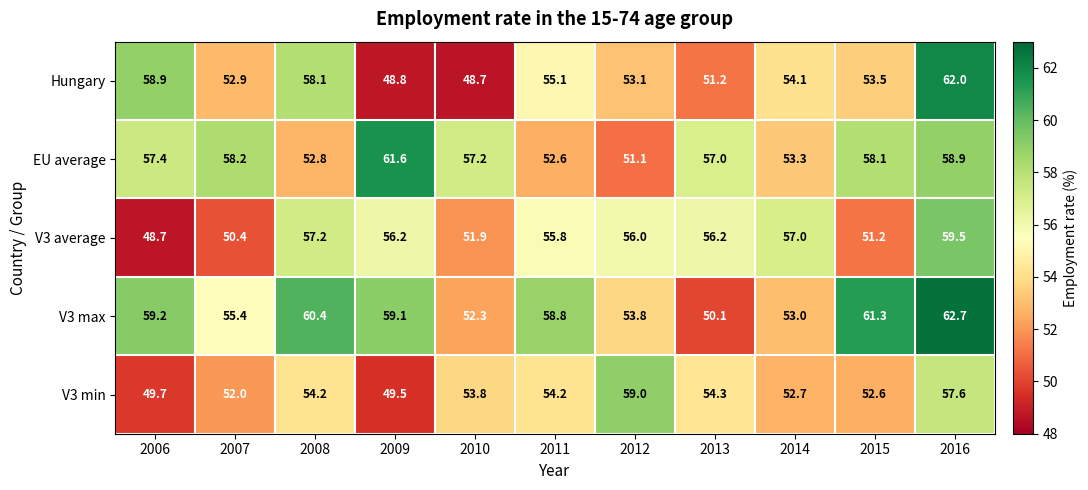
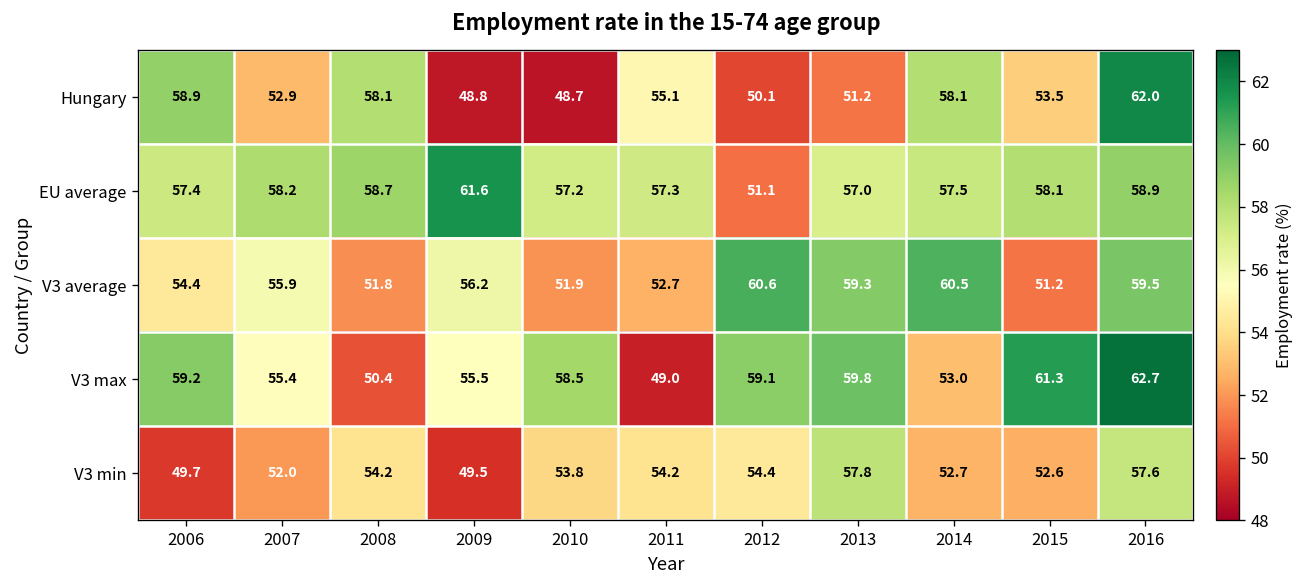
  {
    "Hungary": {
      "2006": 58.9,
      "2007": 52.9,
      "2008": 58.1,
      "2009": 48.8,
      "2010": 48.7,
      "2011": 55.1,
-     "2012": 53.1,
+     "2012": 50.1,
      "2013": 51.2,
-     "2014": 54.1,
+     "2014": 58.1,
      "2015": 53.5,
      "2016": 62.0
    },
    "EU average": {
      "2006": 57.4,
      "2007": 58.2,
-     "2008": 52.8,
+     "2008": 58.7,
      "2009": 61.6,
      "2010": 57.2,
-     "2011": 52.6,
+     "2011": 57.3,
      "2012": 51.1,
      "2013": 57.0,
-     "2014": 53.3,
+     "2014": 57.5,
      "2015": 58.1,
      "2016": 58.9
    },
    "V3 average": {
-     "2006": 48.7,
-     "2007": 50.4,
-     "2008": 57.2,
+     "2006": 54.4,
+     "2007": 55.9,
+     "2008": 51.8,
      "2009": 56.2,
      "2010": 51.9,
-     "2011": 55.8,
-     "2012": 56.0,
-     "2013": 56.2,
-     "2014": 57.0,
+     "2011": 52.7,
+     "2012": 60.6,
+     "2013": 59.3,
+     "2014": 60.5,
      "2015": 51.2,
      "2016": 59.5
    },
    "V3 max": {
      "2006": 59.2,
      "2007": 55.4,
-     "2008": 60.4,
-     "2009": 59.1,
-     "2010": 52.3,
-     "2011": 58.8,
-     "2012": 53.8,
-     "2013": 50.1,
+     "2008": 50.4,
+     "2009": 55.5,
+     "2010": 58.5,
+     "2011": 49.0,
+     "2012": 59.1,
+     "2013": 59.8,
      "2014": 53.0,
      "2015": 61.3,
      "2016": 62.7
    },
    "V3 min": {
      "2006": 49.7,
      "2007": 52.0,
      "2008": 54.2,
      "2009": 49.5,
      "2010": 53.8,
      "2011": 54.2,
-     "2012": 59.0,
-     "2013": 54.3,
+     "2012": 54.4,
+     "2013": 57.8,
      "2014": 52.7,
      "2015": 52.6,
      "2016": 57.6
    }
  }
